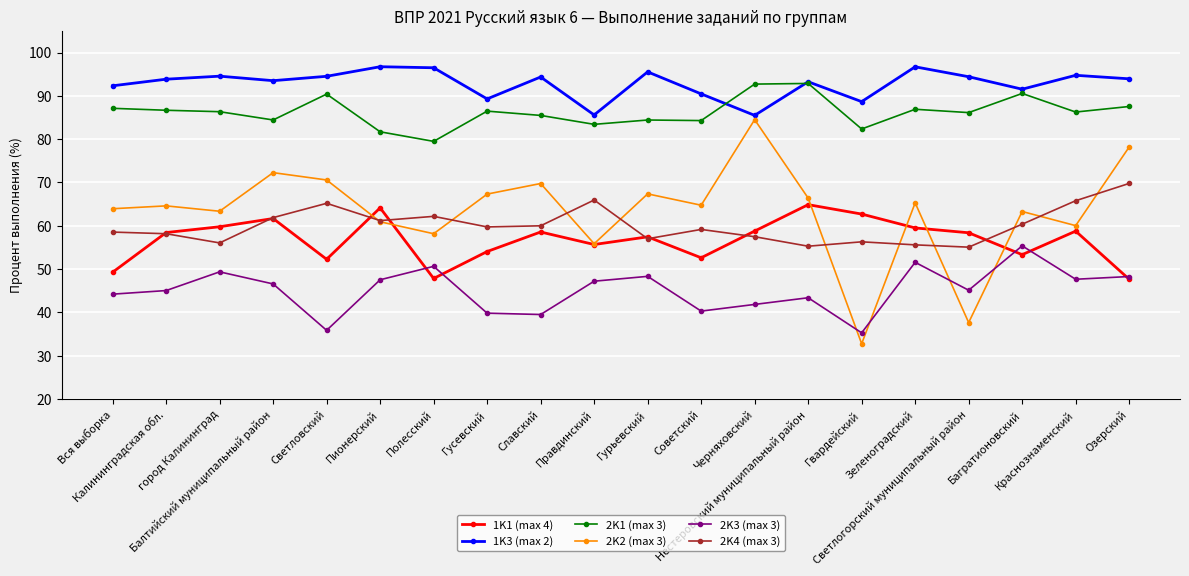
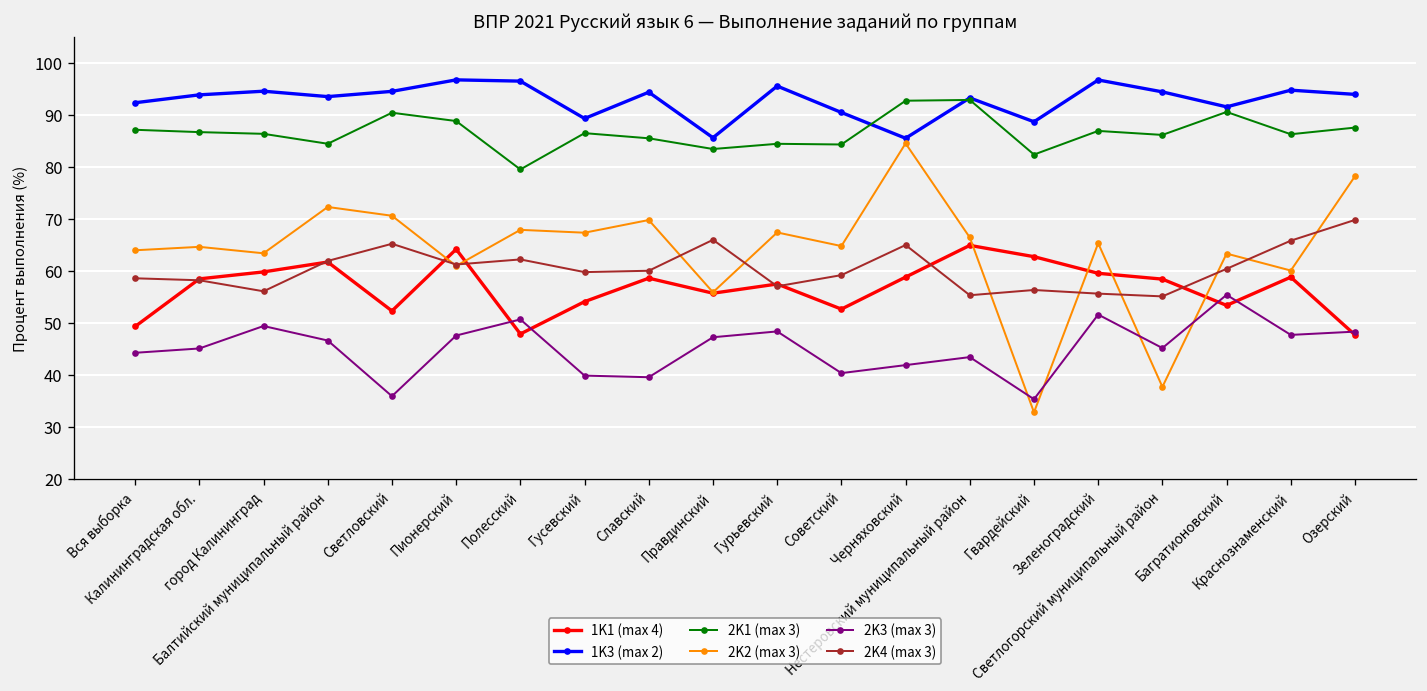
  {
    "1K1 (max 4)": {
      "Вся выборка": 49,
      "город Калининград": 60,
      "Светловский": 52,
      "Пионерский": 64,
      "Полесский": 48,
      "Гусевский": 54,
      "Славский": 59,
      "Советский": 53,
      "Черняховский": 59,
      "Нестеровский муниципальный район": 65,
      "Гвардейский": 63,
      "Зеленоградский": 60,
      "Светлогорский муниципальный район": 58,
      "Багратионовский": 53,
      "Краснознаменский": 59,
      "Озерский": 48
    },
    "1K3 (max 2)": {
      "Вся выборка": 92,
      "Калининградская обл.": 94,
      "город Калининград": 95,
      "Балтийский муниципальный район": 94,
      "Светловский": 95,
      "Пионерский": 97,
      "Полесский": 96,
      "Гусевский": 89,
      "Славский": 94,
      "Правдинский": 86,
      "Гурьевский": 96,
      "Советский": 90,
      "Черняховский": 85,
      "Гвардейский": 89,
      "Зеленоградский": 97,
      "Светлогорский муниципальный район": 94,
      "Багратионовский": 92,
      "Краснознаменский": 95,
      "Озерский": 94
    },
    "2K1 (max 3)": {
      "Вся выборка": 87,
      "Калининградская обл.": 87,
      "город Калининград": 86,
      "Балтийский муниципальный район": 84,
      "Светловский": 90,
-     "Пионерский": 82,
+     "Пионерский": 89,
      "Полесский": 79,
      "Гусевский": 86,
      "Славский": 85,
      "Правдинский": 83,
      "Гурьевский": 84,
      "Советский": 84,
      "Черняховский": 93,
      "Гвардейский": 82,
      "Зеленоградский": 87,
      "Светлогорский муниципальный район": 86,
      "Багратионовский": 91,
      "Краснознаменский": 86,
      "Озерский": 88
    },
    "2K2 (max 3)": {
      "Вся выборка": 64,
      "Калининградская обл.": 65,
      "город Калининград": 63,
      "Балтийский муниципальный район": 72,
      "Светловский": 71,
-     "Полесский": 58,
+     "Полесский": 68,
      "Гусевский": 67,
      "Славский": 70,
      "Гурьевский": 67,
      "Советский": 65,
      "Черняховский": 85,
      "Нестеровский муниципальный район": 66,
      "Гвардейский": 33,
      "Зеленоградский": 65,
      "Светлогорский муниципальный район": 38,
      "Багратионовский": 63,
      "Краснознаменский": 60,
      "Озерский": 78
    },
    "2K3 (max 3)": {
      "Вся выборка": 44,
      "Калининградская обл.": 45,
      "город Калининград": 49,
      "Балтийский муниципальный район": 47,
      "Светловский": 36,
      "Пионерский": 48,
      "Полесский": 51,
      "Гусевский": 40,
      "Славский": 40,
      "Правдинский": 47,
      "Гурьевский": 48,
      "Советский": 40,
      "Черняховский": 42,
      "Нестеровский муниципальный район": 43,
      "Гвардейский": 35,
      "Зеленоградский": 52,
      "Светлогорский муниципальный район": 45,
      "Багратионовский": 55,
      "Краснознаменский": 48,
      "Озерский": 48
    },
    "2K4 (max 3)": {
      "Вся выборка": 59,
      "город Калининград": 56,
      "Светловский": 65,
      "Полесский": 62,
      "Гусевский": 60,
      "Славский": 60,
      "Правдинский": 66,
      "Советский": 59,
-     "Черняховский": 57,
+     "Черняховский": 65,
      "Нестеровский муниципальный район": 55,
      "Гвардейский": 56,
      "Зеленоградский": 56,
      "Светлогорский муниципальный район": 55,
      "Багратионовский": 60,
      "Краснознаменский": 66,
      "Озерский": 70
    }
  }
